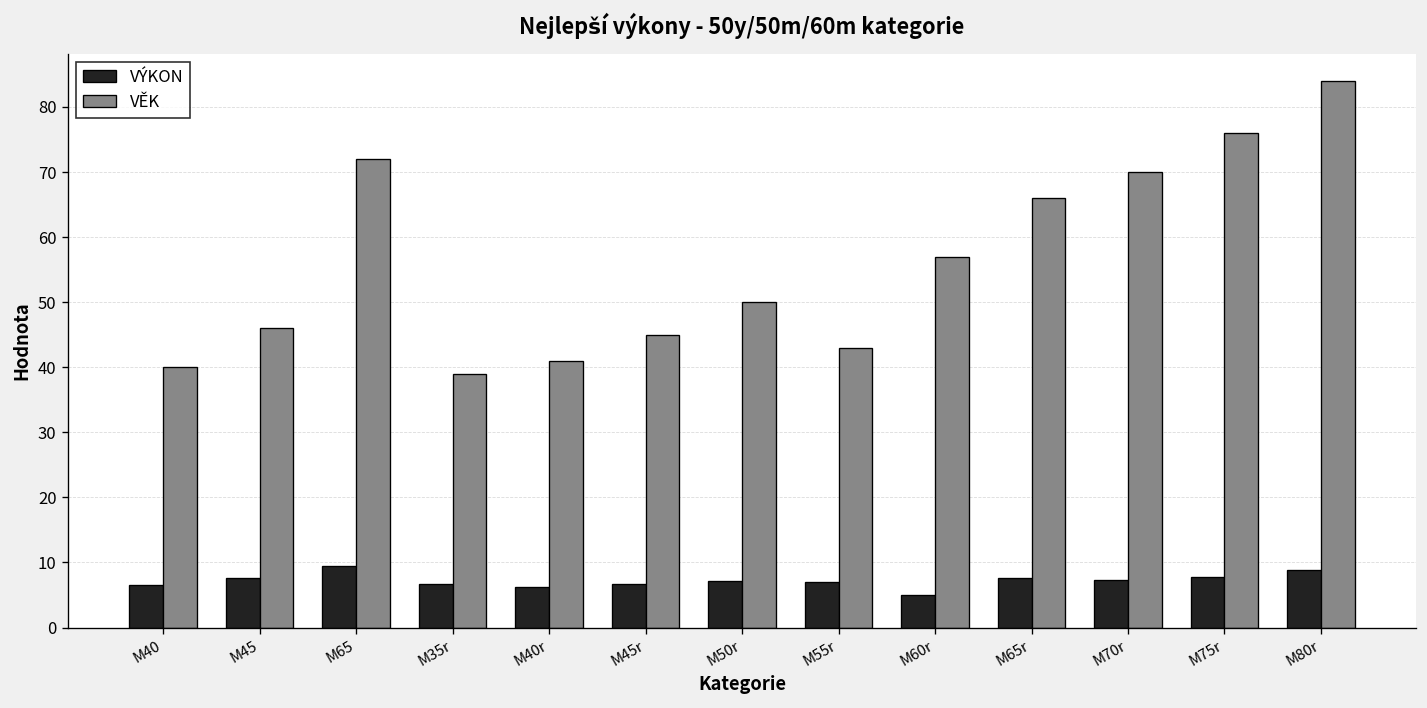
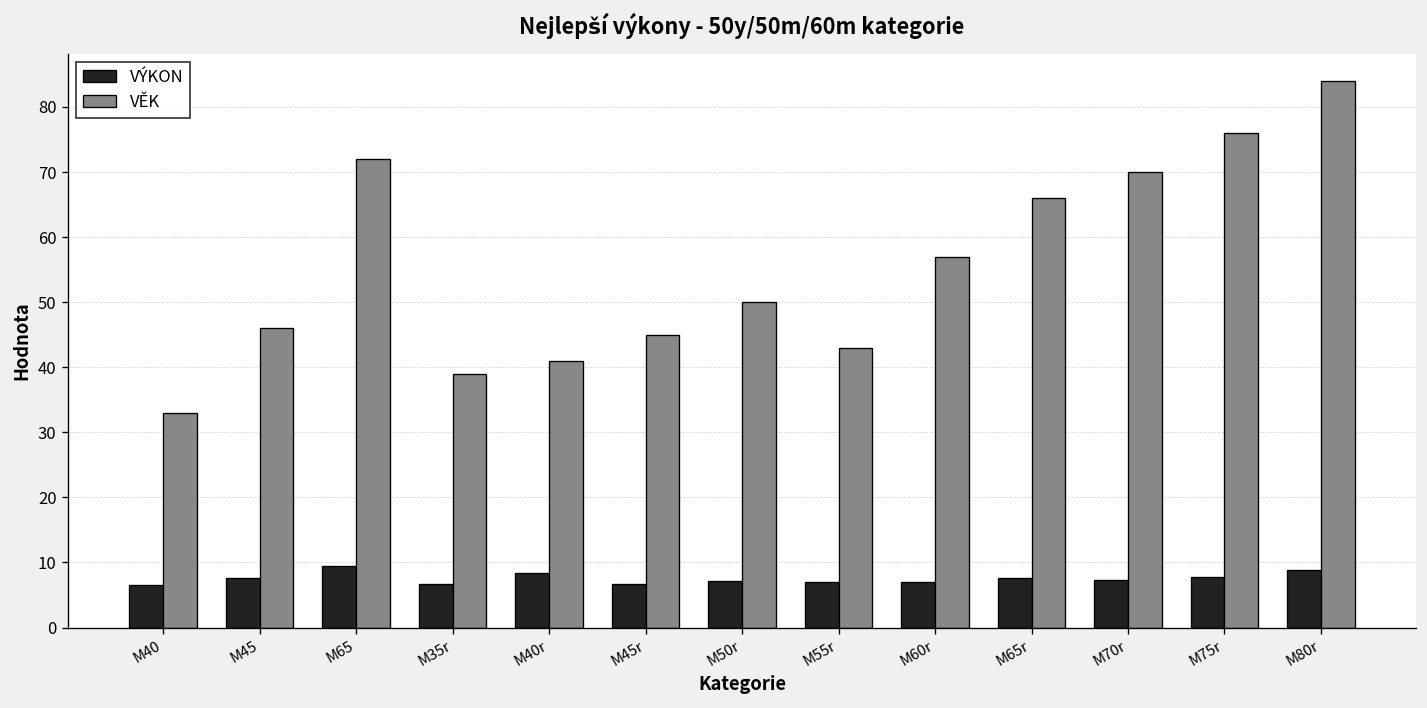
  {
    "VÝKON": {
      "M40": 7,
      "M45": 8,
      "M65": 9,
      "M35r": 7,
-     "M40r": 6,
+     "M40r": 8,
      "M45r": 7,
      "M50r": 7,
      "M55r": 7,
-     "M60r": 5,
+     "M60r": 7,
      "M65r": 8,
      "M70r": 7,
      "M75r": 8,
      "M80r": 9
    },
    "VĚK": {
-     "M40": 40,
+     "M40": 33,
      "M45": 46,
      "M65": 72,
      "M35r": 39,
      "M40r": 41,
      "M45r": 45,
      "M50r": 50,
      "M55r": 43,
      "M60r": 57,
      "M65r": 66,
      "M70r": 70,
      "M75r": 76,
      "M80r": 84
    }
  }
